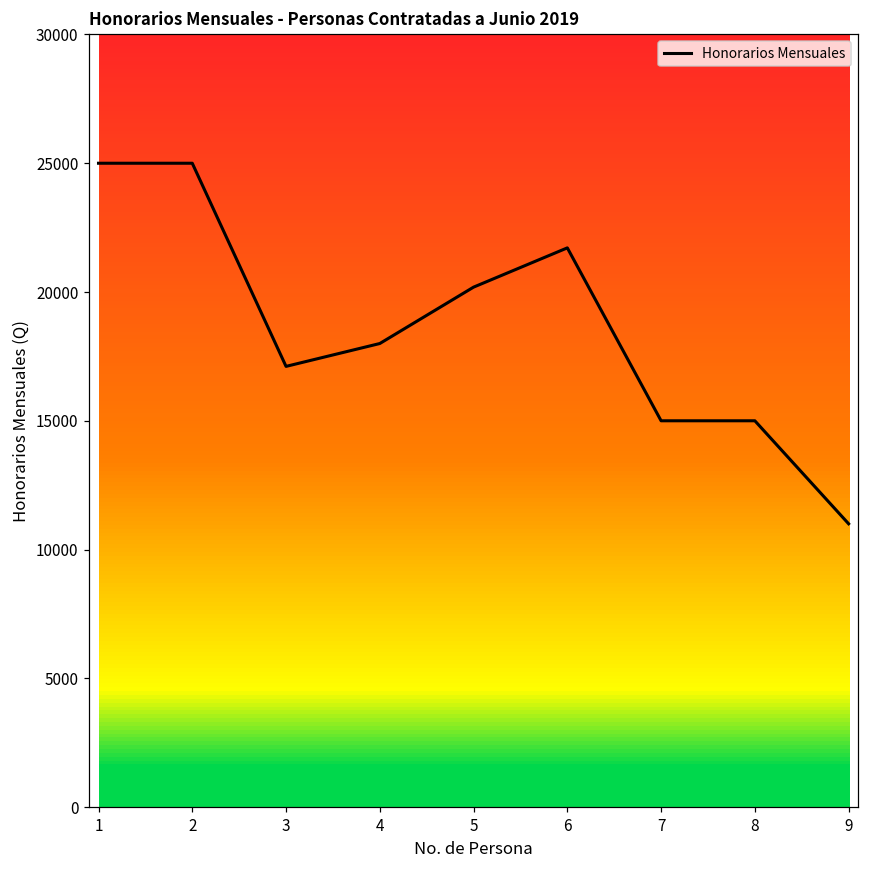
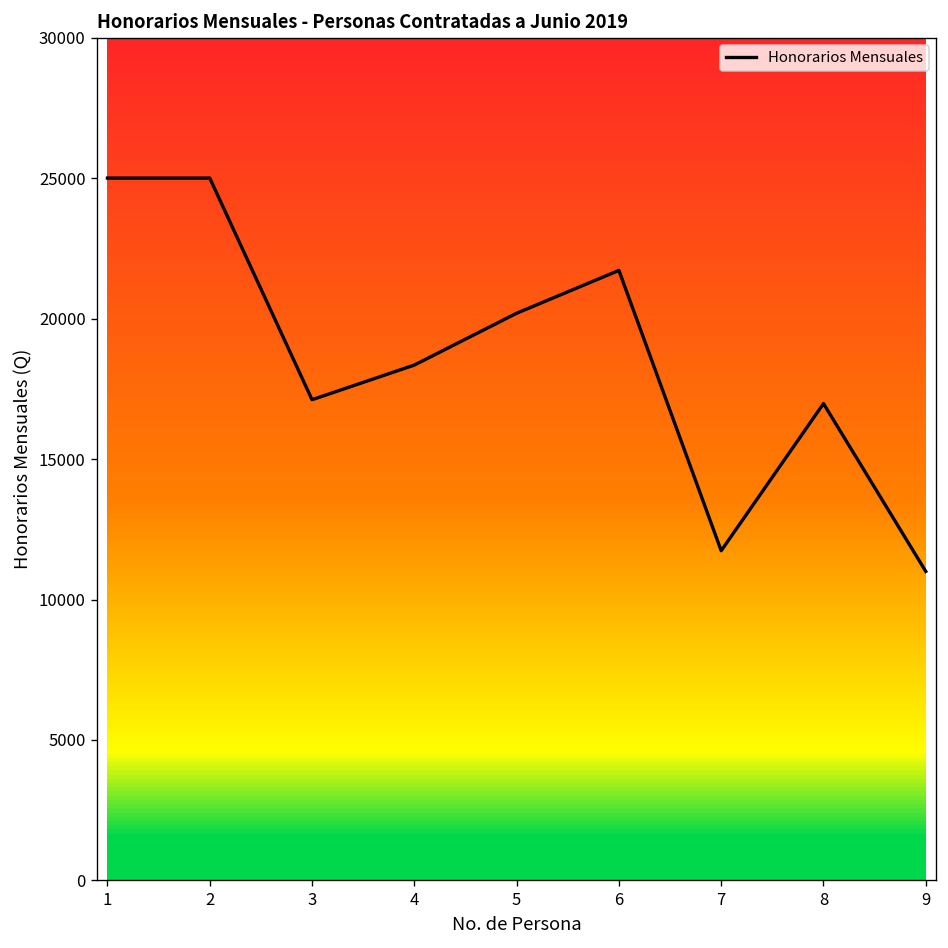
  {
    "1": 25000,
    "2": 25000,
    "3": 17100,
-   "4": 18000,
+   "4": 18300,
    "5": 20200,
    "6": 21700,
-   "7": 15000,
-   "8": 15000,
+   "7": 11700,
+   "8": 17000,
    "9": 11000
  }
